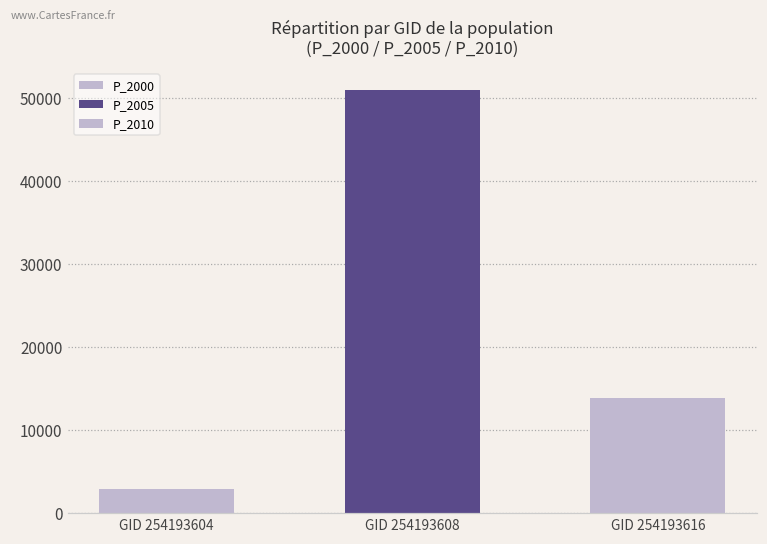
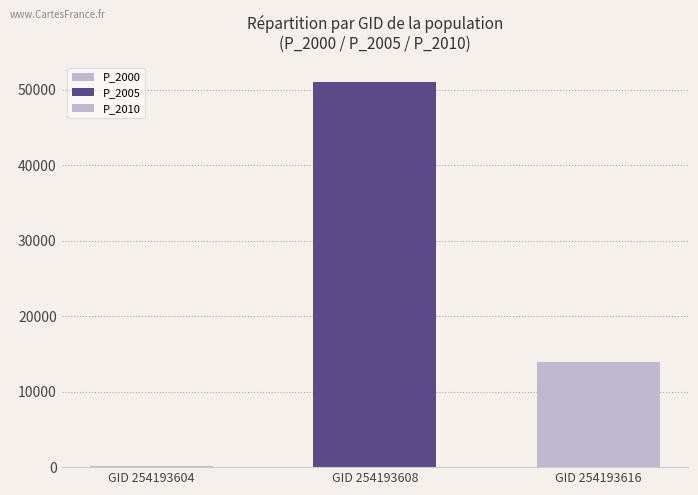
  {
-   "GID 254193604": 3000,
+   "GID 254193604": 0,
    "GID 254193608": 51000,
    "GID 254193616": 14000
  }
